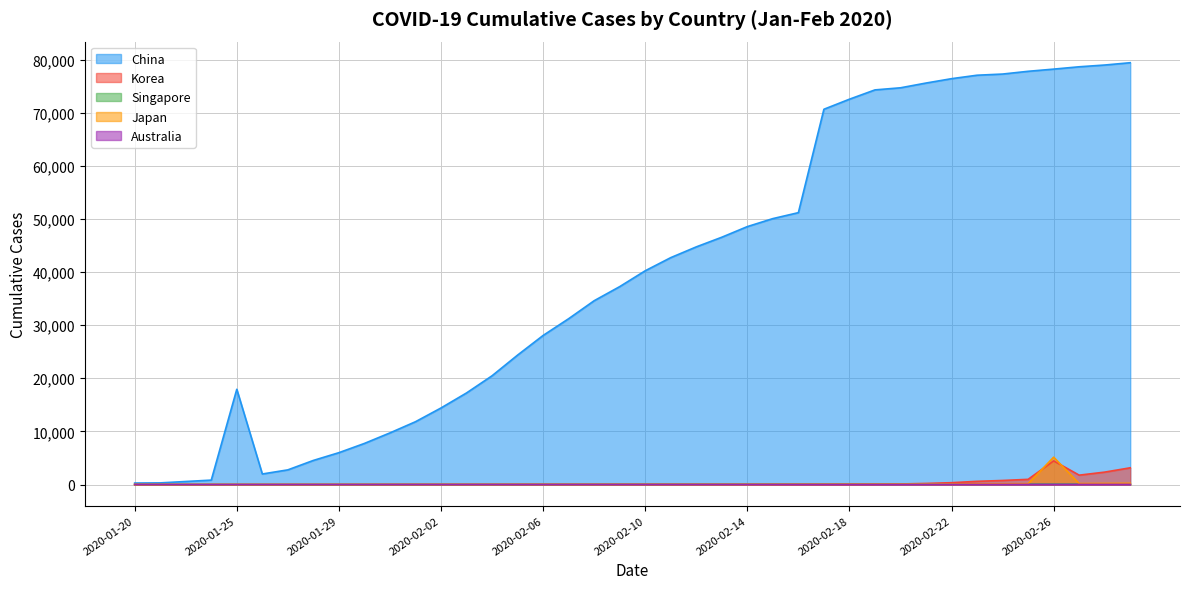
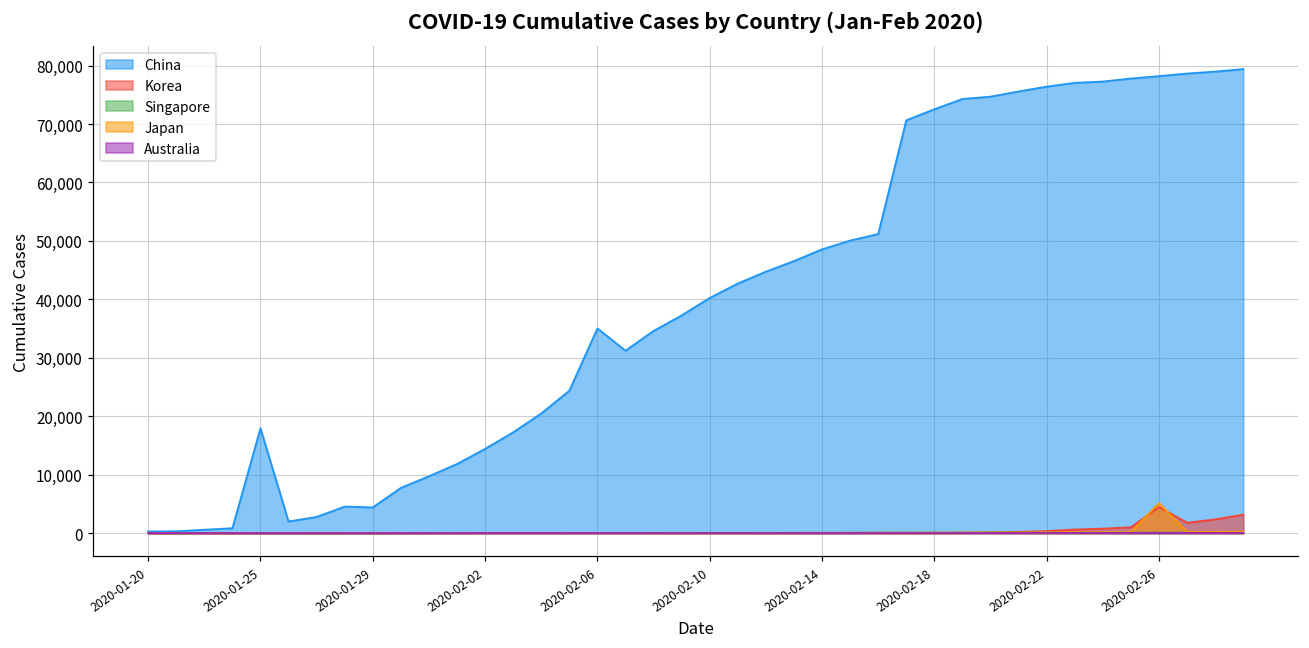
  {
    "China": {
      "2020-01-25": "18,000",
-     "2020-01-29": "6,000",
+     "2020-01-29": "4,000",
      "2020-02-02": "14,000",
-     "2020-02-06": "28,000",
+     "2020-02-06": "35,000",
      "2020-02-10": "40,000",
      "2020-02-14": "49,000",
      "2020-02-18": "73,000",
      "2020-02-22": "76,000",
      "2020-02-26": "78,000"
    },
    "Korea": {
      "2020-02-26": "4,000"
    },
    "Japan": {
      "2020-02-26": "5,000"
    }
  }
